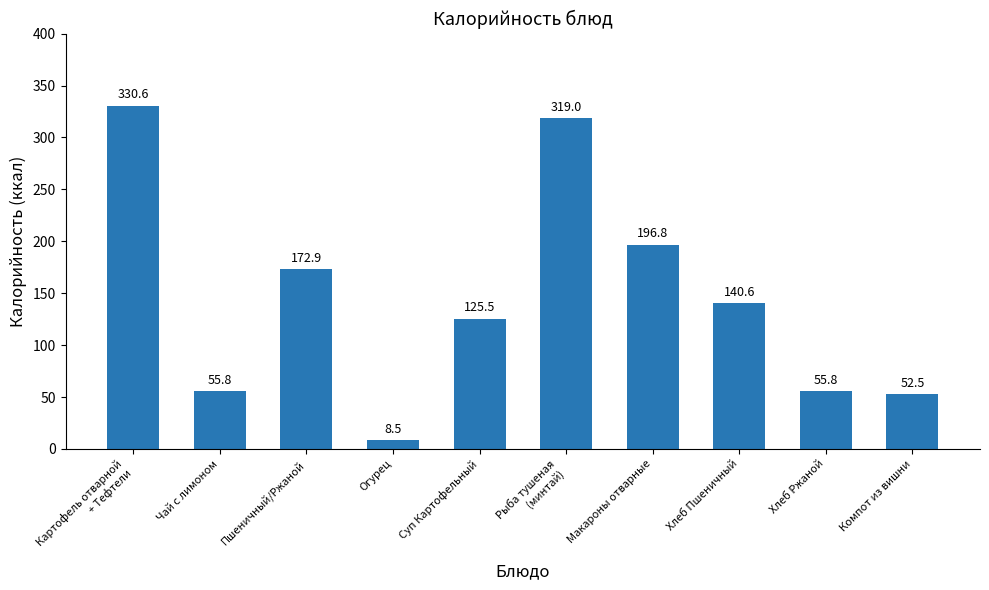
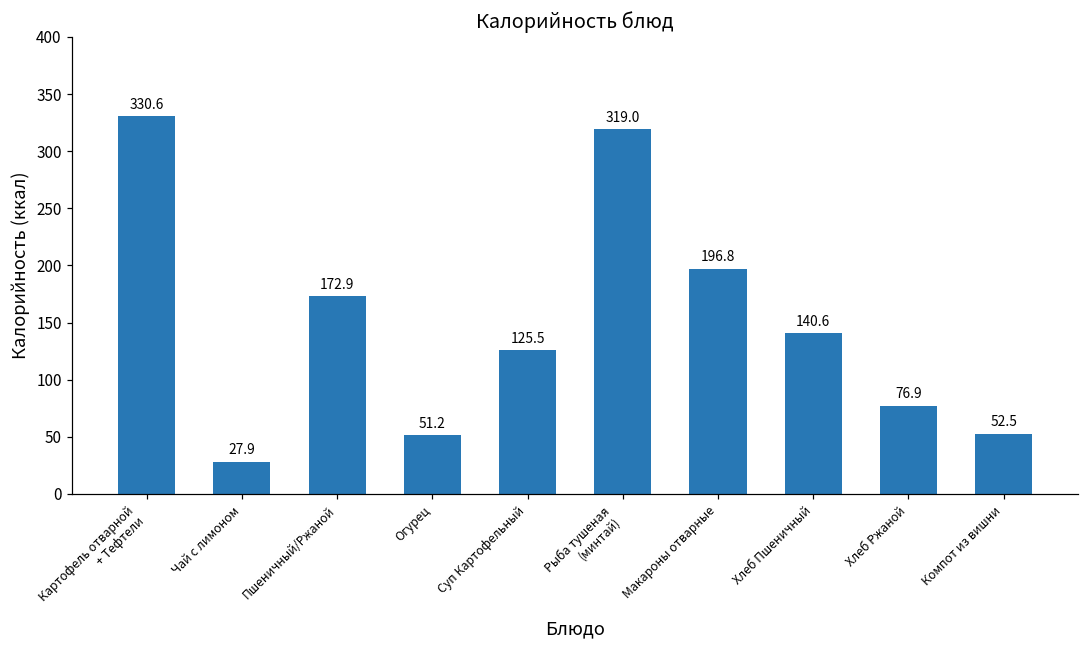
  {
    "Картофель отварной + Тефтели": 330.6,
-   "Чай с лимоном": 55.8,
+   "Чай с лимоном": 27.9,
    "Пшеничный/Ржаной": 172.9,
-   "Огурец": 8.5,
+   "Огурец": 51.2,
    "Суп Картофельный": 125.5,
    "Рыба тушеная (минтай)": 319.0,
    "Макароны отварные": 196.8,
    "Хлеб Пшеничный": 140.6,
-   "Хлеб Ржаной": 55.8,
+   "Хлеб Ржаной": 76.9,
    "Компот из вишни": 52.5
  }
